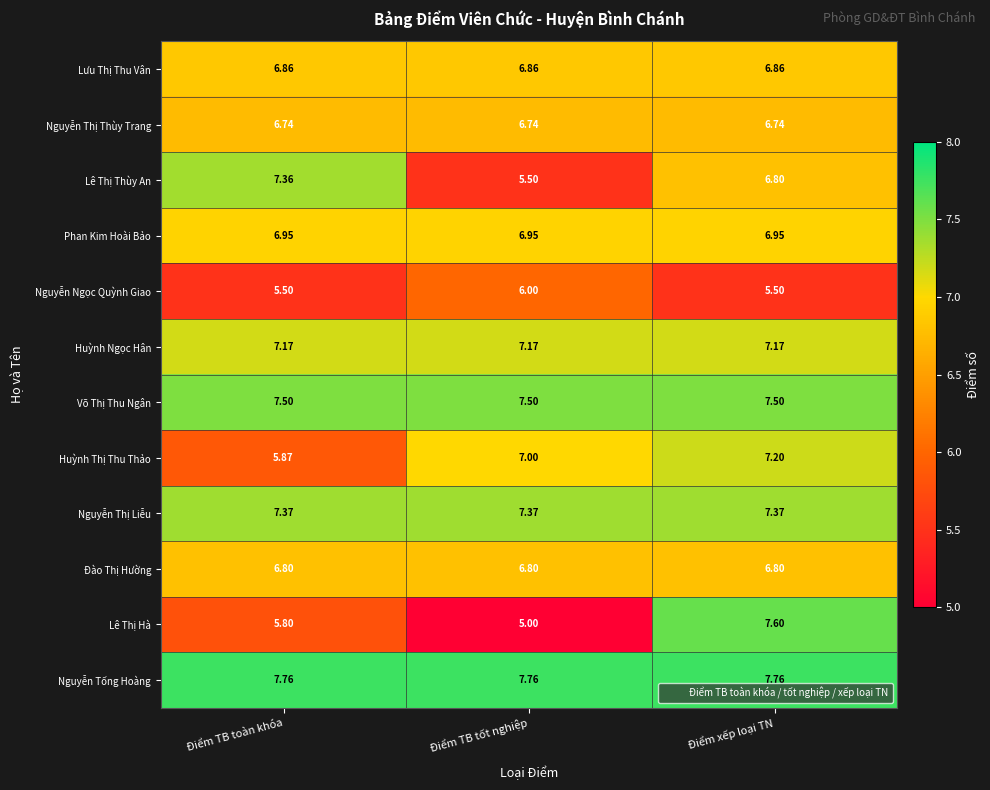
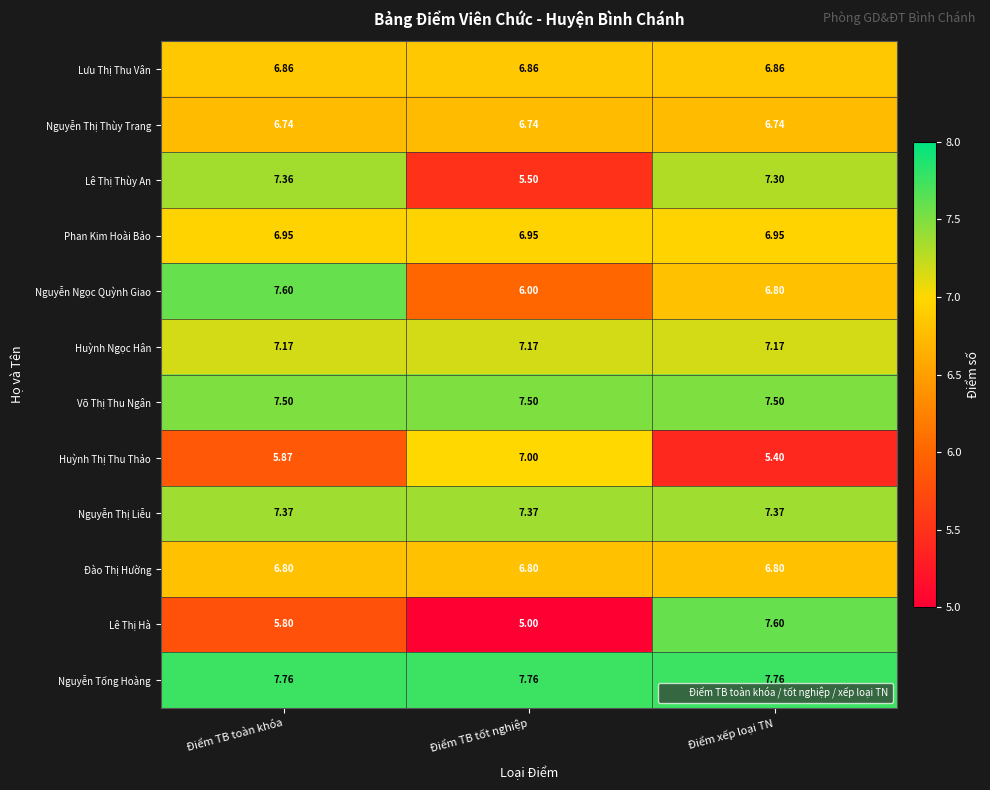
  {
    "Lưu Thị Thu Vân": {
      "Điểm TB toàn khóa": 6.86,
      "Điểm TB tốt nghiệp": 6.86,
      "Điểm xếp loại TN": 6.86
    },
    "Nguyễn Thị Thùy Trang": {
      "Điểm TB toàn khóa": 6.74,
      "Điểm TB tốt nghiệp": 6.74,
      "Điểm xếp loại TN": 6.74
    },
    "Lê Thị Thùy An": {
      "Điểm TB toàn khóa": 7.36,
      "Điểm TB tốt nghiệp": 5.50,
-     "Điểm xếp loại TN": 6.80
+     "Điểm xếp loại TN": 7.30
    },
    "Phan Kim Hoài Bảo": {
      "Điểm TB toàn khóa": 6.95,
      "Điểm TB tốt nghiệp": 6.95,
      "Điểm xếp loại TN": 6.95
    },
    "Nguyễn Ngọc Quỳnh Giao": {
-     "Điểm TB toàn khóa": 5.50,
+     "Điểm TB toàn khóa": 7.60,
      "Điểm TB tốt nghiệp": 6.00,
-     "Điểm xếp loại TN": 5.50
+     "Điểm xếp loại TN": 6.80
    },
    "Huỳnh Ngọc Hân": {
      "Điểm TB toàn khóa": 7.17,
      "Điểm TB tốt nghiệp": 7.17,
      "Điểm xếp loại TN": 7.17
    },
    "Võ Thị Thu Ngân": {
      "Điểm TB toàn khóa": 7.50,
      "Điểm TB tốt nghiệp": 7.50,
      "Điểm xếp loại TN": 7.50
    },
    "Huỳnh Thị Thu Thảo": {
      "Điểm TB toàn khóa": 5.87,
      "Điểm TB tốt nghiệp": 7.00,
-     "Điểm xếp loại TN": 7.20
+     "Điểm xếp loại TN": 5.40
    },
    "Nguyễn Thị Liễu": {
      "Điểm TB toàn khóa": 7.37,
      "Điểm TB tốt nghiệp": 7.37,
      "Điểm xếp loại TN": 7.37
    },
    "Đào Thị Hường": {
      "Điểm TB toàn khóa": 6.80,
      "Điểm TB tốt nghiệp": 6.80,
      "Điểm xếp loại TN": 6.80
    },
    "Lê Thị Hà": {
      "Điểm TB toàn khóa": 5.80,
      "Điểm TB tốt nghiệp": 5.00,
      "Điểm xếp loại TN": 7.60
    },
    "Nguyễn Tống Hoàng": {
      "Điểm TB toàn khóa": 7.76,
      "Điểm TB tốt nghiệp": 7.76
    }
  }
